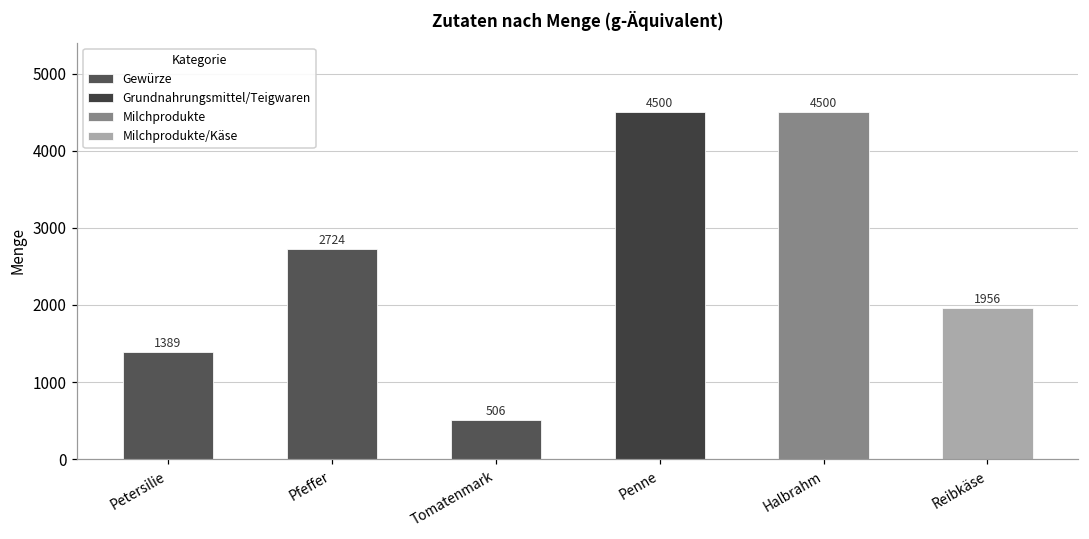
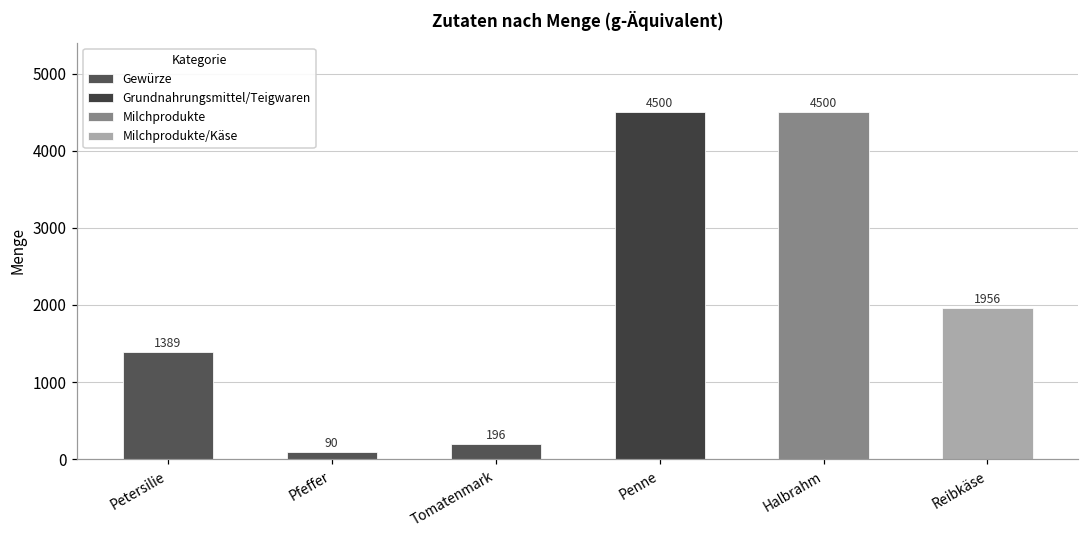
  {
    "Petersilie": 1389,
-   "Pfeffer": 2724,
-   "Tomatenmark": 506,
+   "Pfeffer": 90,
+   "Tomatenmark": 196,
    "Penne": 4500,
    "Halbrahm": 4500,
    "Reibkäse": 1956
  }
